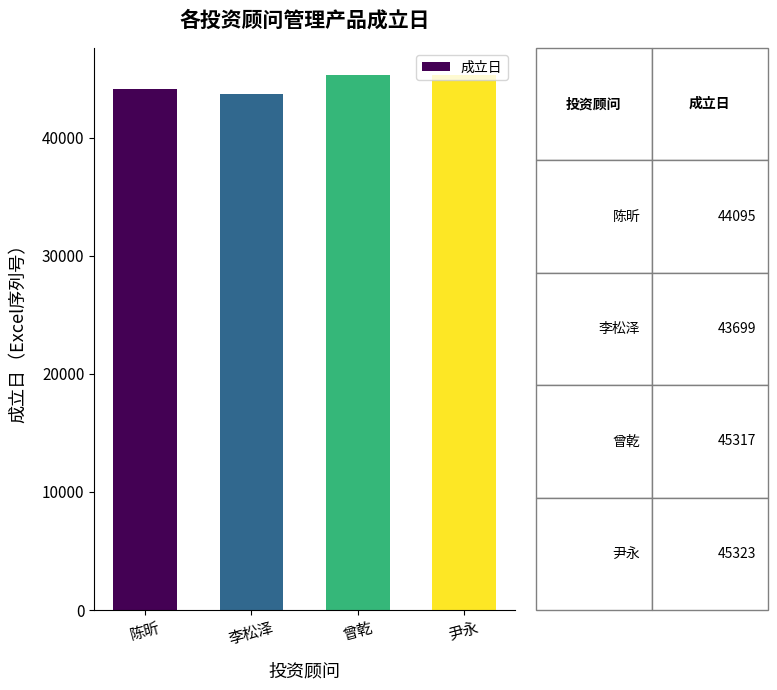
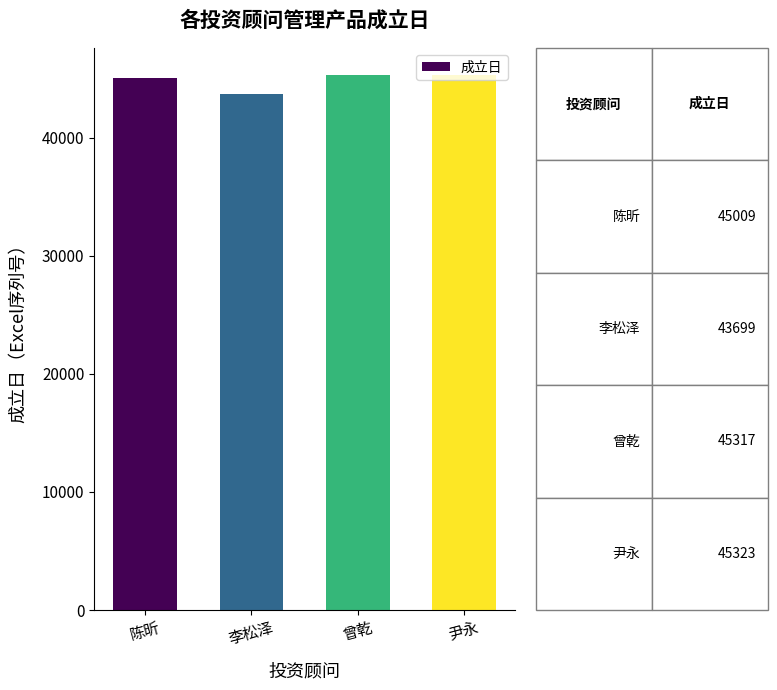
  {
-   "陈昕": 44095
+   "陈昕": 45009
  }
